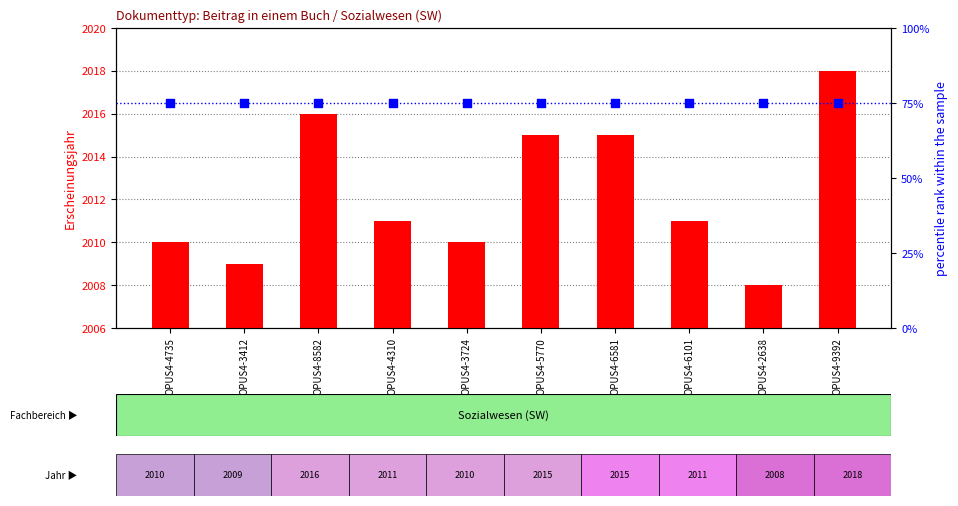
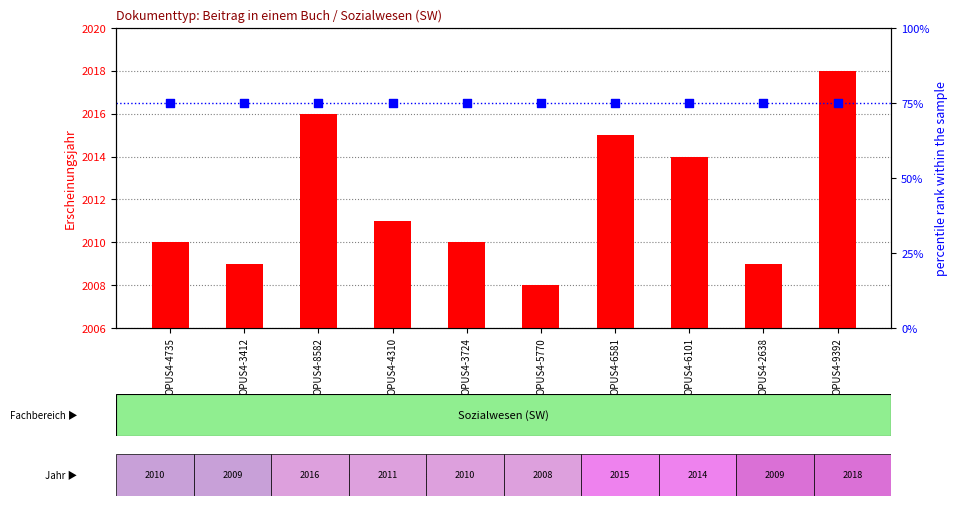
  {
    "Erscheinungsjahr": {
-     "OPUS4-5770": 2015,
-     "OPUS4-6101": 2011,
-     "OPUS4-2638": 2008
+     "OPUS4-5770": 2008,
+     "OPUS4-6101": 2014,
+     "OPUS4-2638": 2009
    }
  }
